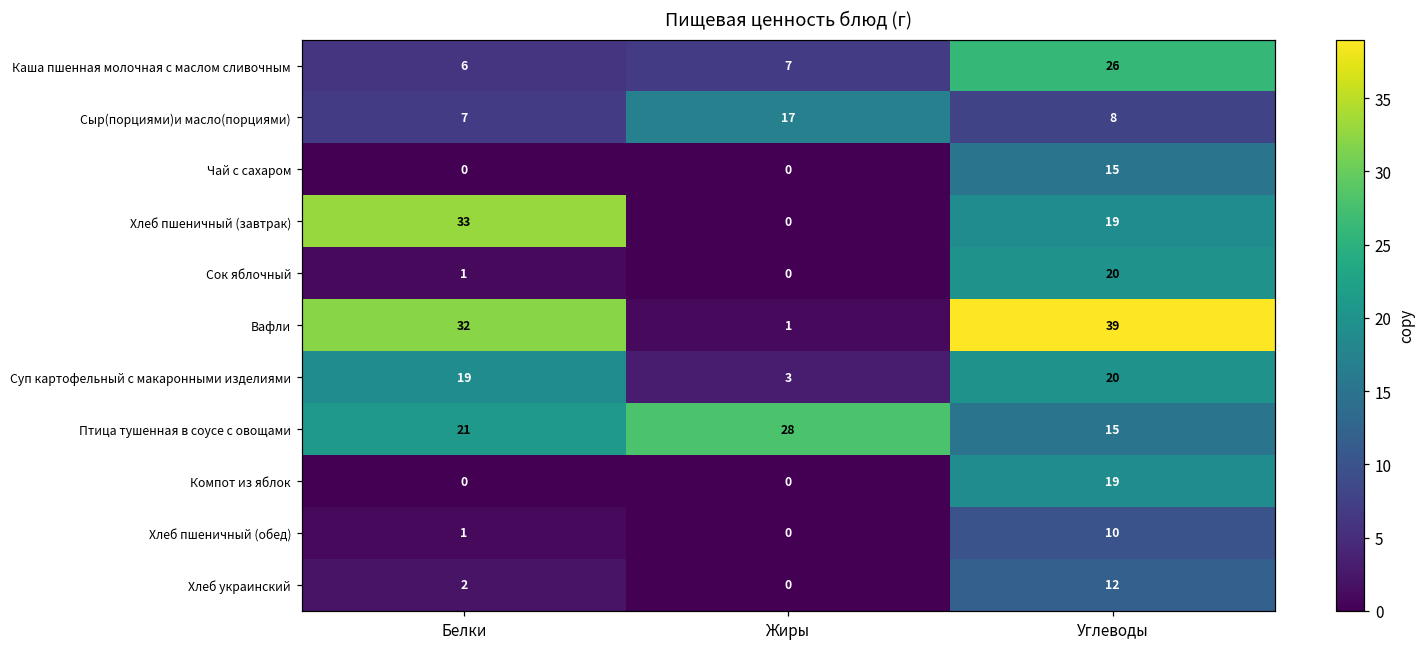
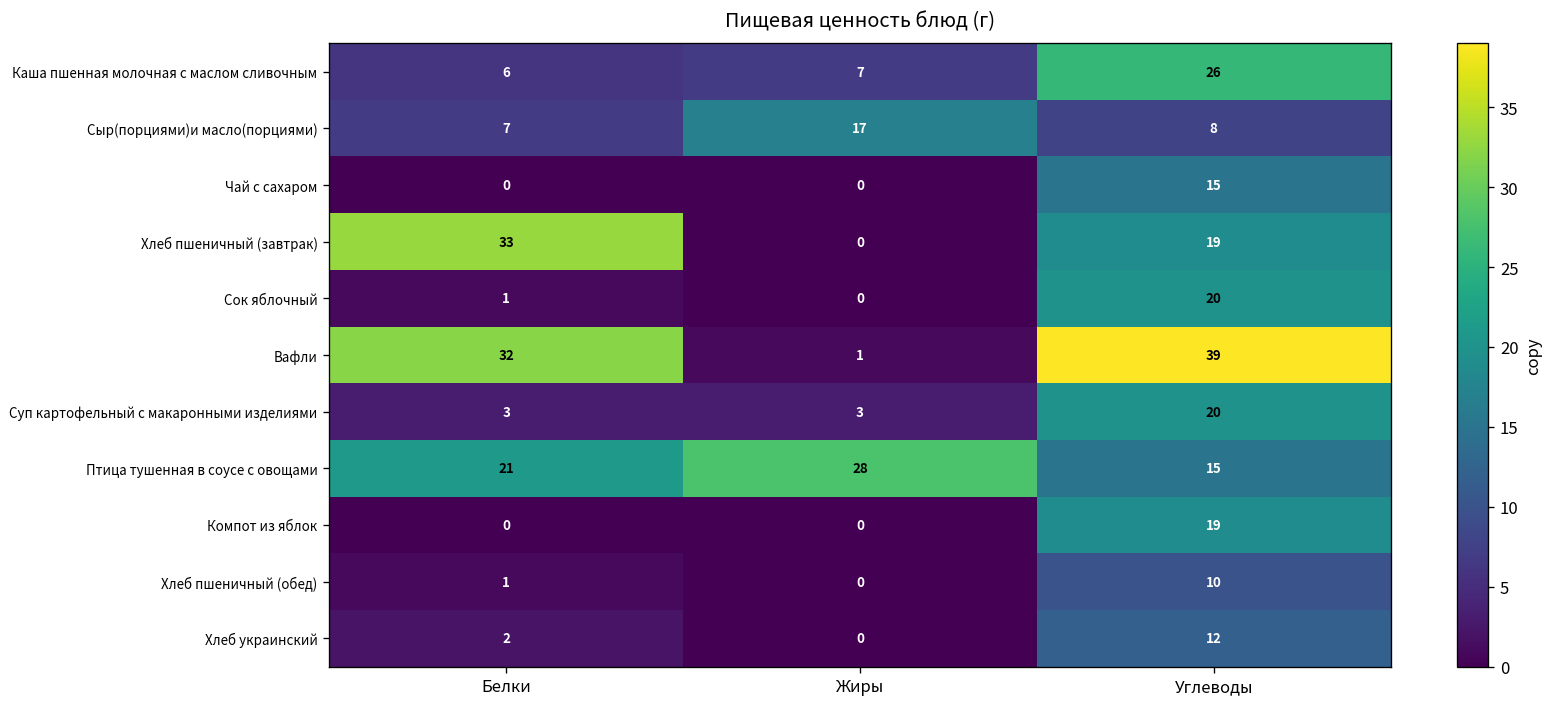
  {
    "Каша пшенная молочная с маслом сливочным": {
      "Белки": 6,
      "Жиры": 7,
      "Углеводы": 26
    },
    "Сыр(порциями)и масло(порциями)": {
      "Белки": 7,
      "Жиры": 17,
      "Углеводы": 8
    },
    "Чай с сахаром": {
      "Белки": 0,
      "Жиры": 0,
      "Углеводы": 15
    },
    "Хлеб пшеничный (завтрак)": {
      "Белки": 33,
      "Жиры": 0,
      "Углеводы": 19
    },
    "Сок яблочный": {
      "Белки": 1,
      "Жиры": 0,
      "Углеводы": 20
    },
    "Вафли": {
      "Белки": 32,
      "Жиры": 1,
      "Углеводы": 39
    },
    "Суп картофельный с макаронными изделиями": {
-     "Белки": 19,
+     "Белки": 3,
      "Жиры": 3,
      "Углеводы": 20
    },
    "Птица тушенная в соусе с овощами": {
      "Белки": 21,
      "Жиры": 28,
      "Углеводы": 15
    },
    "Компот из яблок": {
      "Белки": 0,
      "Жиры": 0,
      "Углеводы": 19
    },
    "Хлеб пшеничный (обед)": {
      "Белки": 1,
      "Жиры": 0,
      "Углеводы": 10
    },
    "Хлеб украинский": {
      "Белки": 2,
      "Жиры": 0,
      "Углеводы": 12
    }
  }
